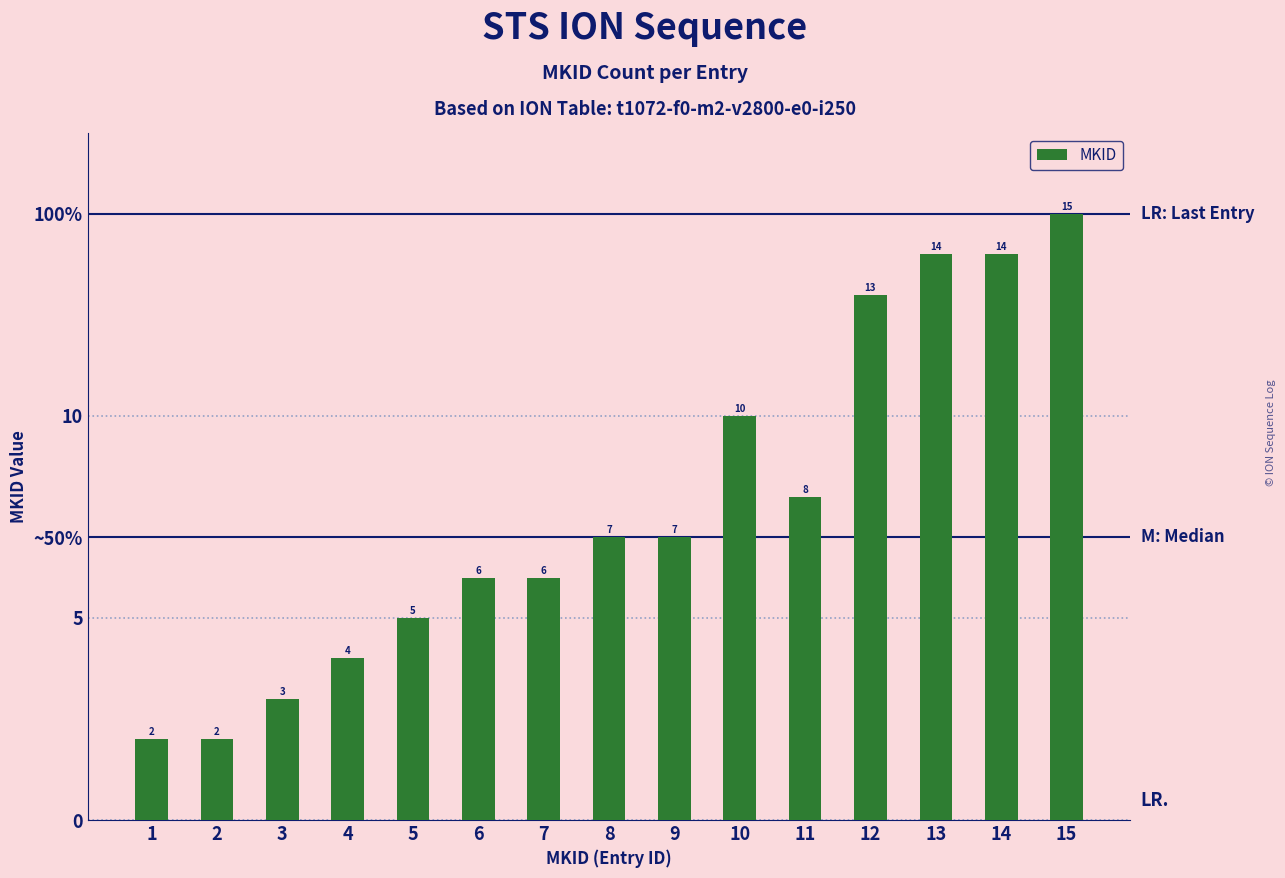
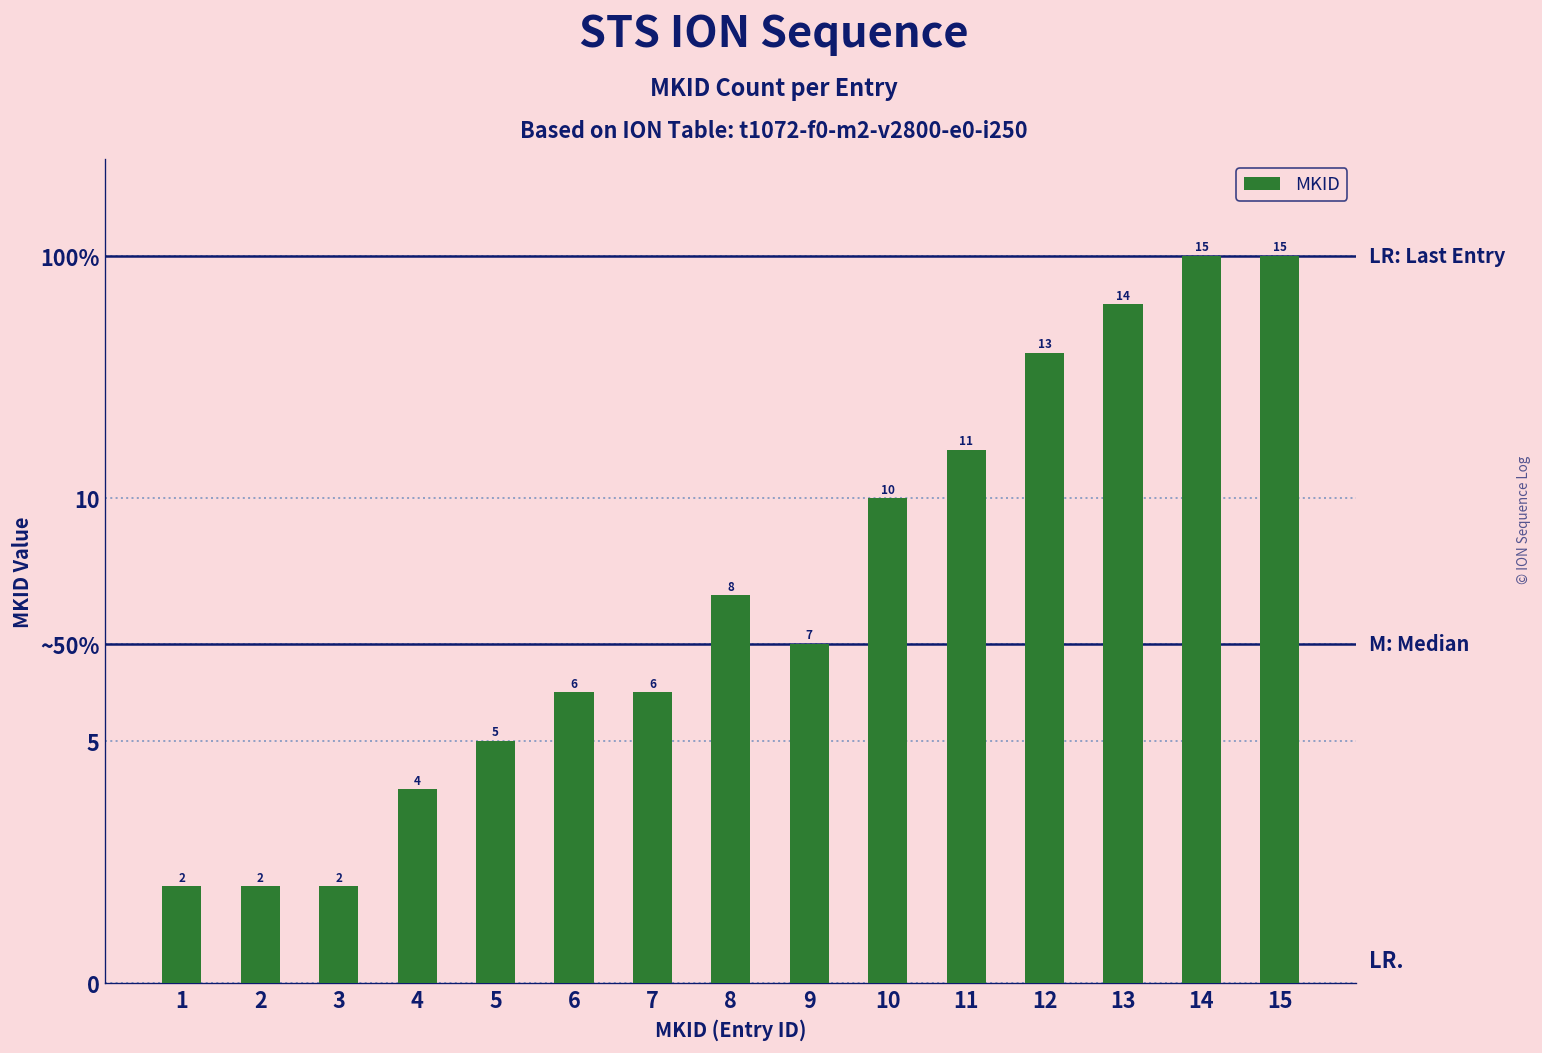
  {
    "1": 2,
    "2": 2,
-   "3": 3,
+   "3": 2,
    "4": 4,
    "5": 5,
    "6": 6,
    "7": 6,
-   "8": 7,
+   "8": 8,
    "9": 7,
    "10": 10,
-   "11": 8,
+   "11": 11,
    "12": 13,
    "13": 14,
-   "14": 14,
+   "14": 15,
    "15": 15
  }
